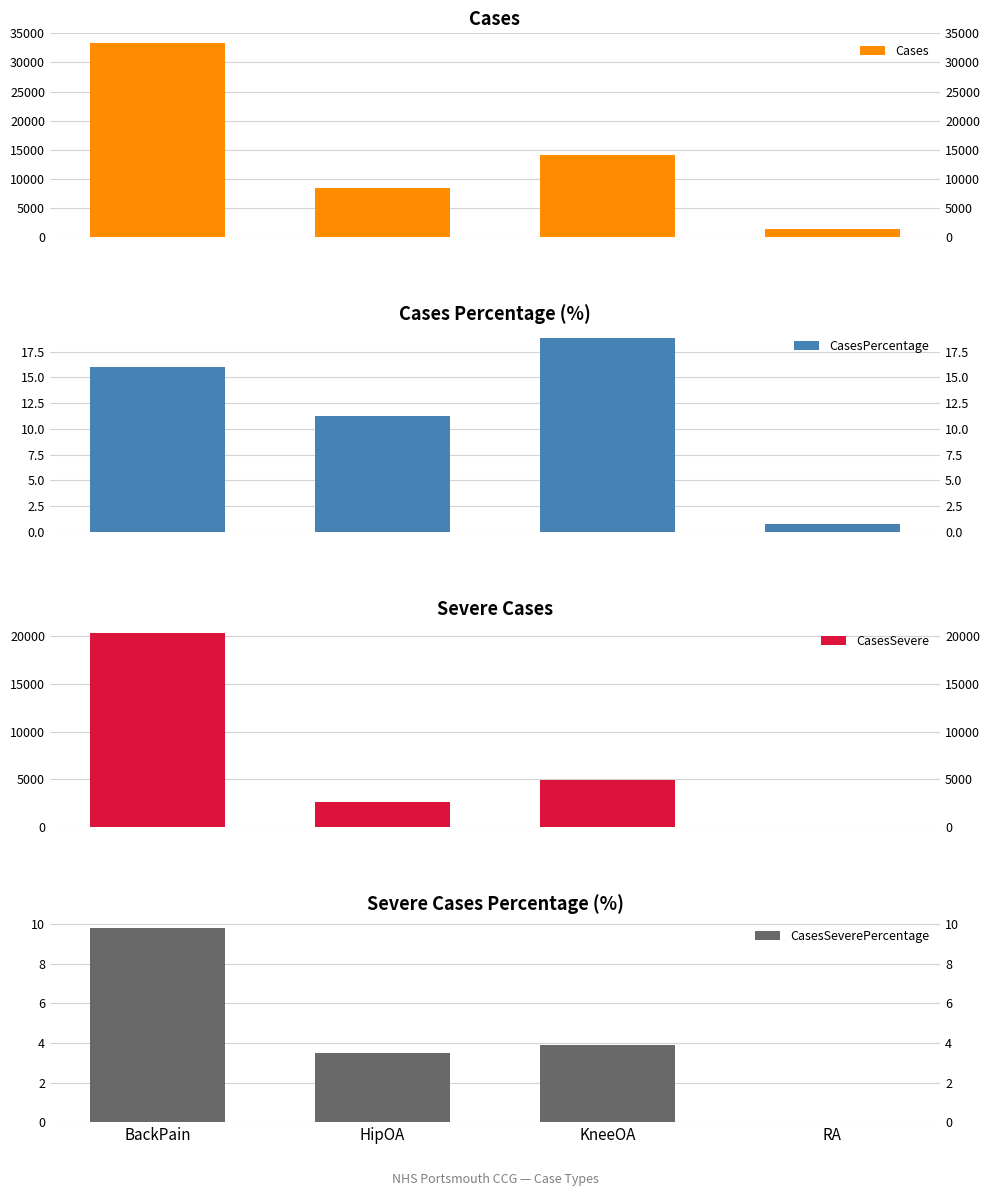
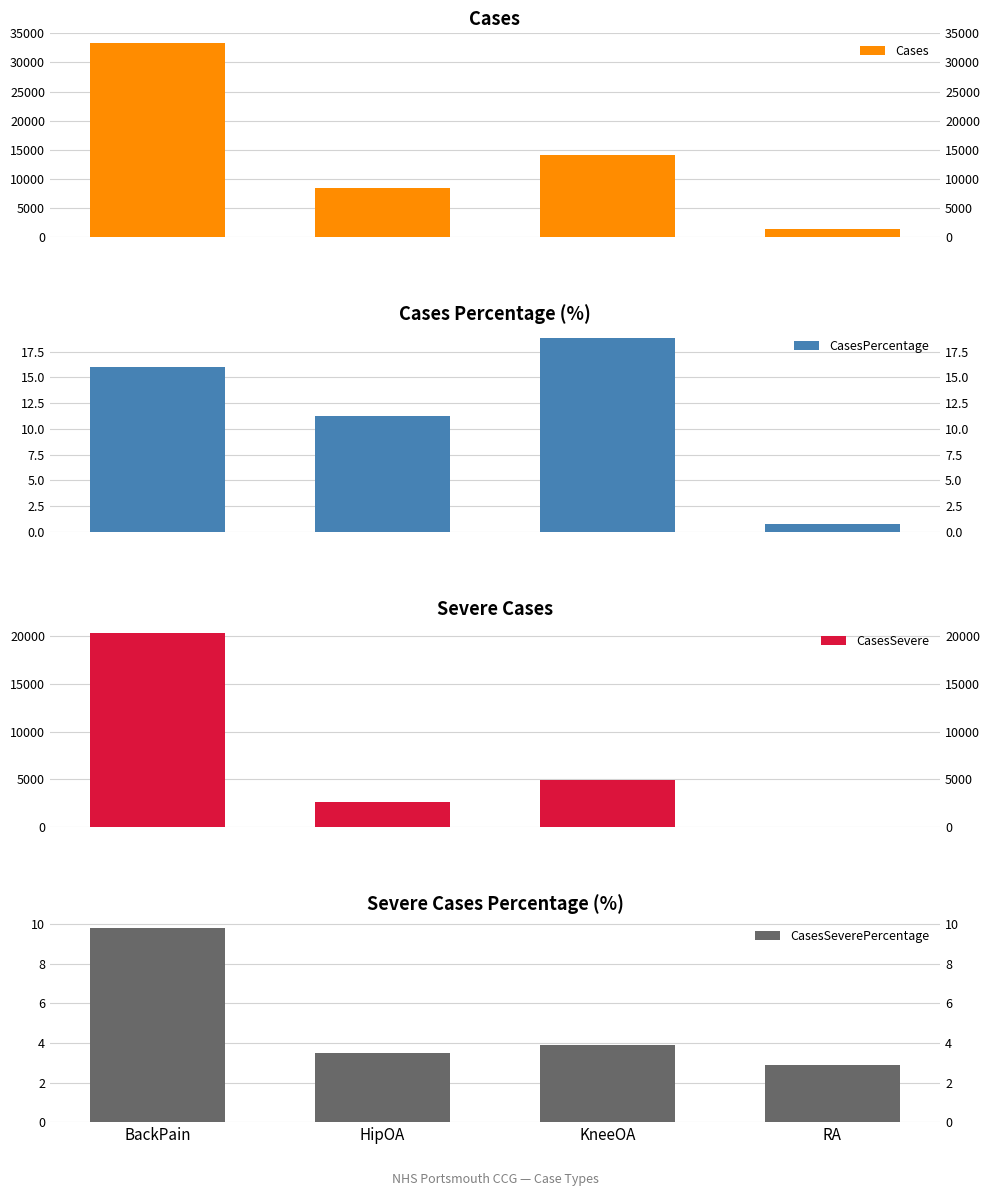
  {
    "Severe Cases Percentage (%)": {
      "BackPain": 9.8,
      "HipOA": 3.5,
      "KneeOA": 3.9,
-     "RA": 0.0
+     "RA": 2.9
    }
  }
